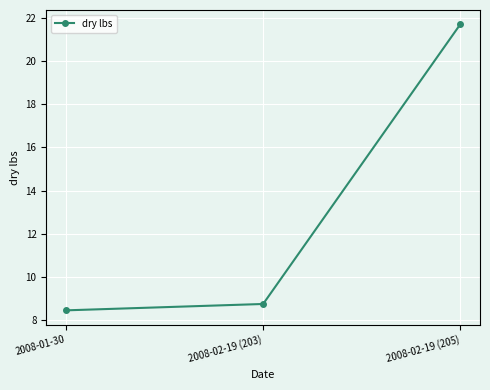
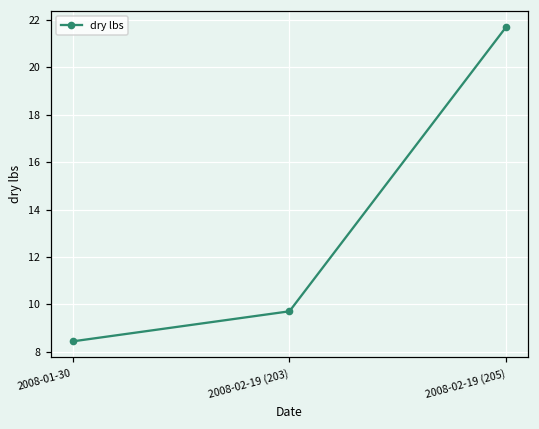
  {
    "2008-01-30": 8.4,
-   "2008-02-19 (203)": 8.7,
+   "2008-02-19 (203)": 9.7,
    "2008-02-19 (205)": 21.7
  }
